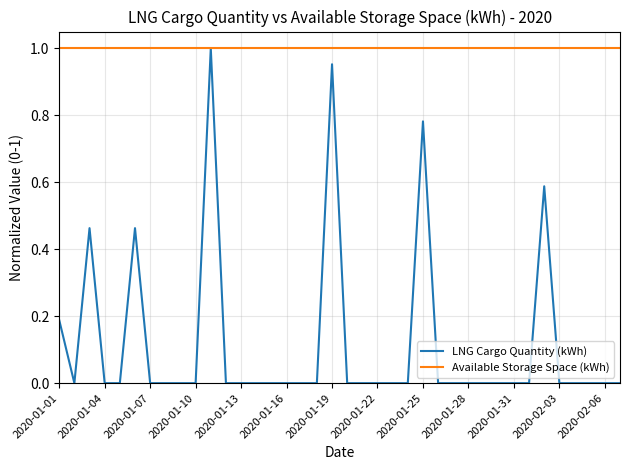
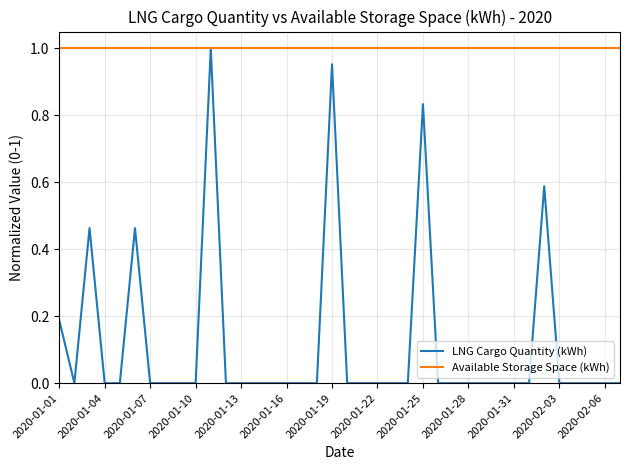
  {
    "LNG Cargo Quantity (kWh)": {
      "2020-01-01": 0.19,
      "2020-01-04": 0.00,
      "2020-01-07": 0.00,
      "2020-01-10": 0.00,
      "2020-01-13": 0.00,
      "2020-01-16": 0.00,
      "2020-01-19": 0.95,
      "2020-01-22": 0.00,
-     "2020-01-25": 0.78,
+     "2020-01-25": 0.83,
      "2020-01-28": 0.00,
      "2020-01-31": 0.00,
      "2020-02-03": 0.00,
      "2020-02-06": 0.00
    },
    "Available Storage Space (kWh)": {
      "2020-01-01": 1.00,
      "2020-01-04": 1.00,
      "2020-01-07": 1.00,
      "2020-01-10": 1.00,
      "2020-01-13": 1.00,
      "2020-01-16": 1.00,
      "2020-01-19": 1.00,
      "2020-01-22": 1.00,
      "2020-01-25": 1.00,
      "2020-01-28": 1.00,
      "2020-01-31": 1.00,
      "2020-02-03": 1.00,
      "2020-02-06": 1.00
    }
  }
